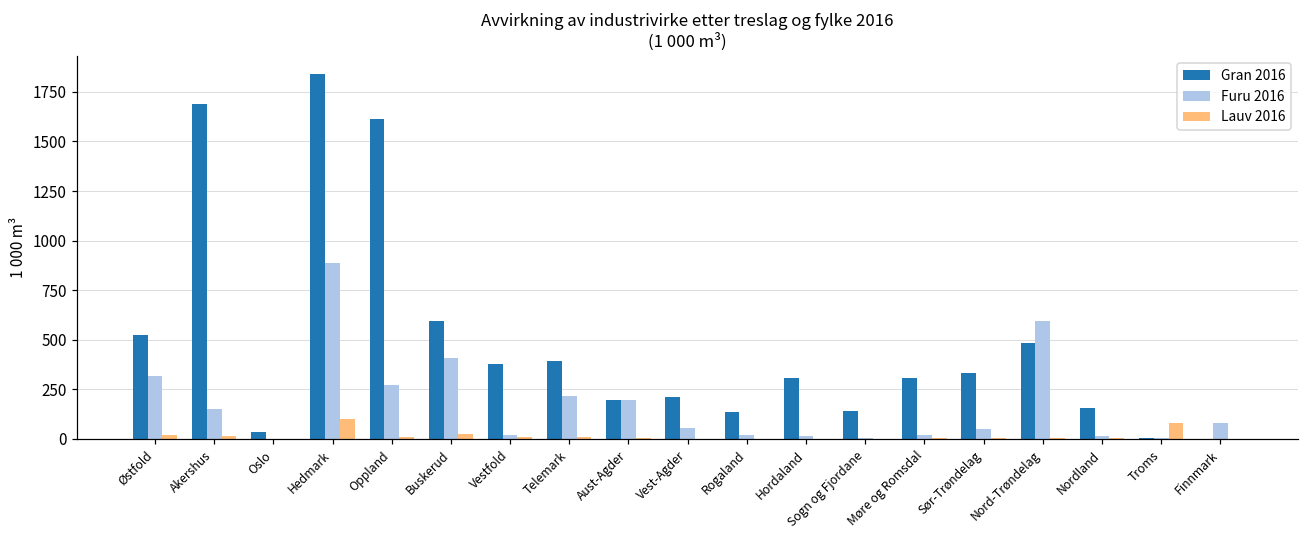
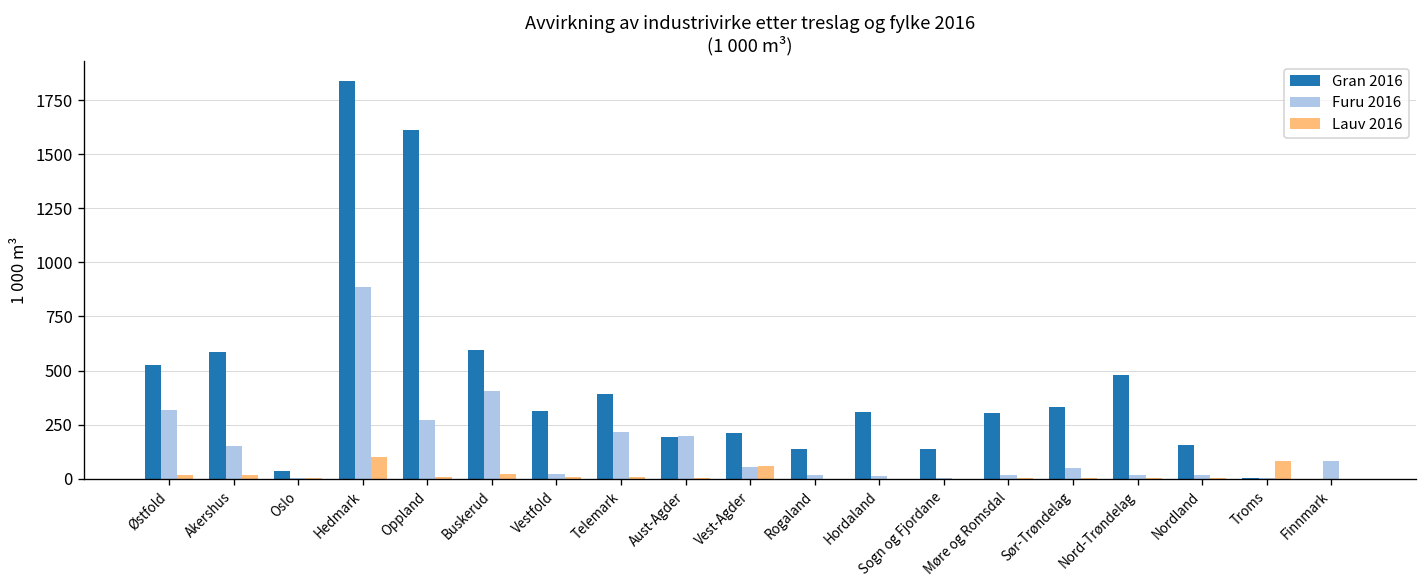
  {
    "Gran 2016": {
      "Østfold": 530,
-     "Akershus": 1690,
+     "Akershus": 580,
      "Oslo": 40,
      "Hedmark": 1840,
      "Oppland": 1610,
      "Buskerud": 590,
-     "Vestfold": 380,
+     "Vestfold": 320,
      "Telemark": 390,
      "Aust-Agder": 190,
      "Vest-Agder": 210,
      "Rogaland": 140,
      "Hordaland": 310,
      "Sogn og Fjordane": 140,
      "Møre og Romsdal": 300,
      "Sør-Trøndelag": 330,
      "Nord-Trøndelag": 480,
      "Nordland": 160,
      "Finnmark": 0
    },
    "Furu 2016": {
      "Østfold": 320,
      "Akershus": 150,
      "Hedmark": 890,
      "Oppland": 270,
      "Buskerud": 410,
      "Vestfold": 20,
      "Telemark": 220,
      "Aust-Agder": 200,
      "Vest-Agder": 50,
      "Rogaland": 20,
      "Hordaland": 10,
      "Møre og Romsdal": 20,
      "Sør-Trøndelag": 50,
-     "Nord-Trøndelag": 590,
+     "Nord-Trøndelag": 20,
      "Nordland": 20,
      "Finnmark": 80
    },
    "Lauv 2016": {
      "Østfold": 20,
      "Akershus": 20,
      "Hedmark": 100,
      "Buskerud": 20,
-     "Vest-Agder": 0,
+     "Vest-Agder": 60,
      "Rogaland": 0,
      "Hordaland": 0,
      "Sogn og Fjordane": 0,
      "Troms": 80,
      "Finnmark": 0
    }
  }
